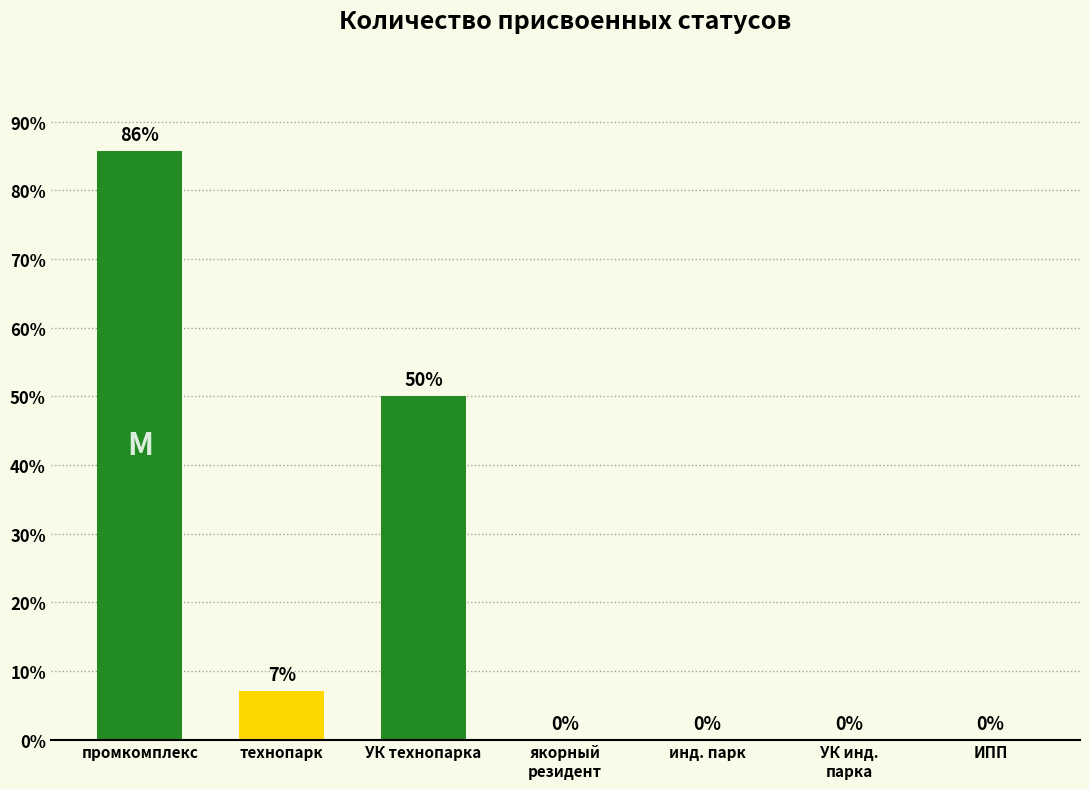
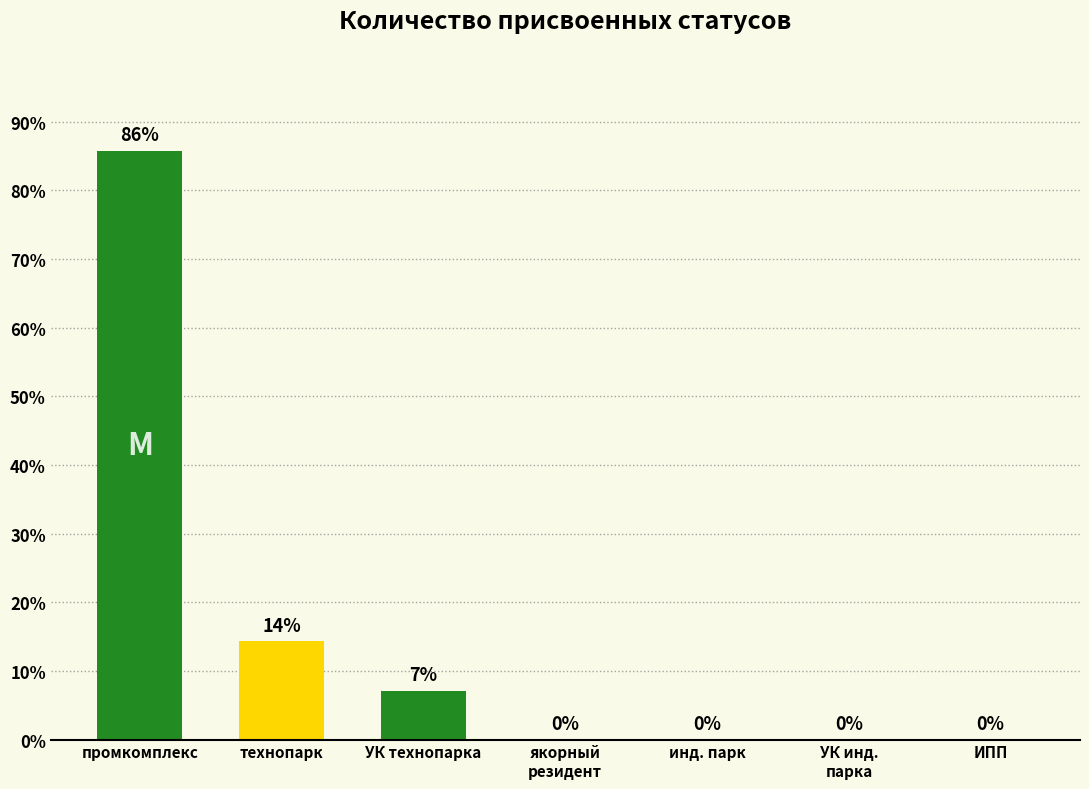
  {
    "промкомплекс": "86%",
-   "технопарк": "7%",
-   "УК технопарка": "50%",
+   "технопарк": "14%",
+   "УК технопарка": "7%",
    "якорный резидент": "0%",
    "инд. парк": "0%",
    "УК инд. парка": "0%",
    "ИПП": "0%"
  }
